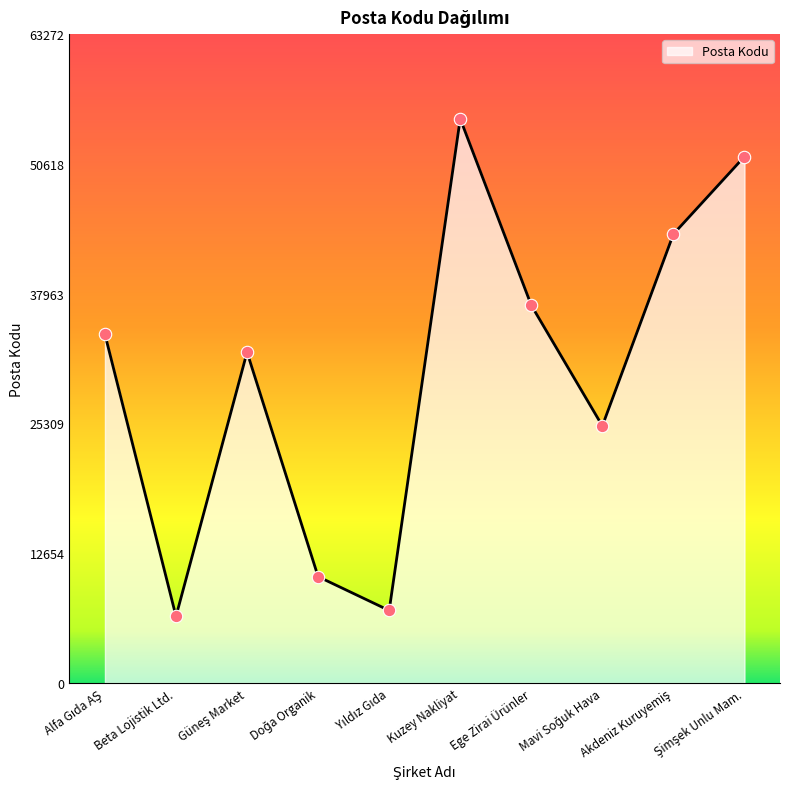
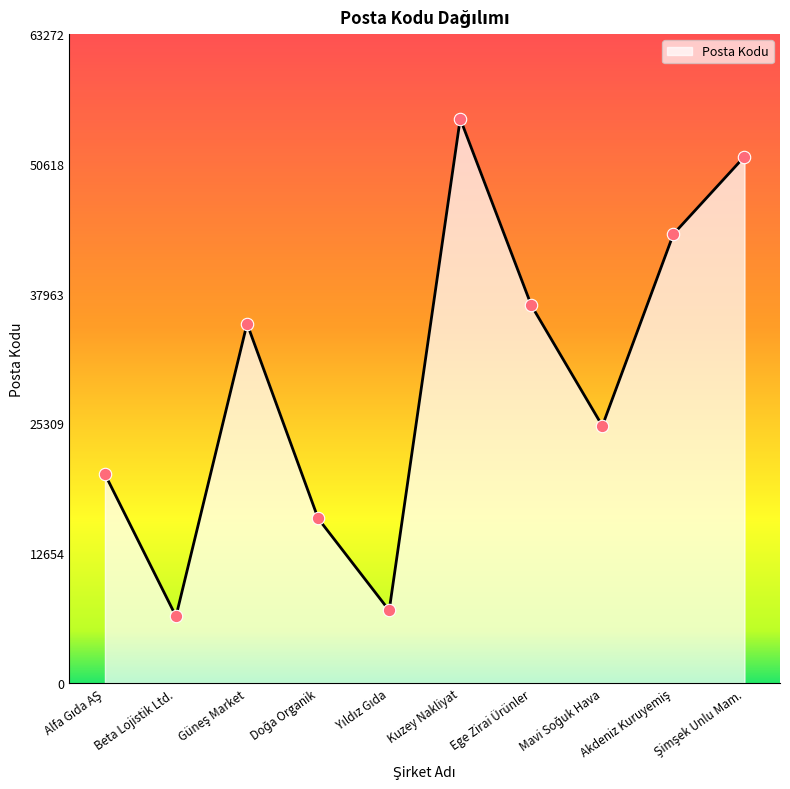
  {
-   "Alfa Gıda AŞ": 34000,
+   "Alfa Gıda AŞ": 20400,
    "Beta Lojistik Ltd.": 6500,
-   "Güneş Market": 32300,
-   "Doğa Organik": 10400,
+   "Güneş Market": 35000,
+   "Doğa Organik": 16000,
    "Yıldız Gıda": 7100,
    "Kuzey Nakliyat": 55000,
    "Ege Zirai Ürünler": 36800,
    "Mavi Soğuk Hava": 25100,
    "Akdeniz Kuruyemiş": 43800,
    "Şimşek Unlu Mam.": 51300
  }
